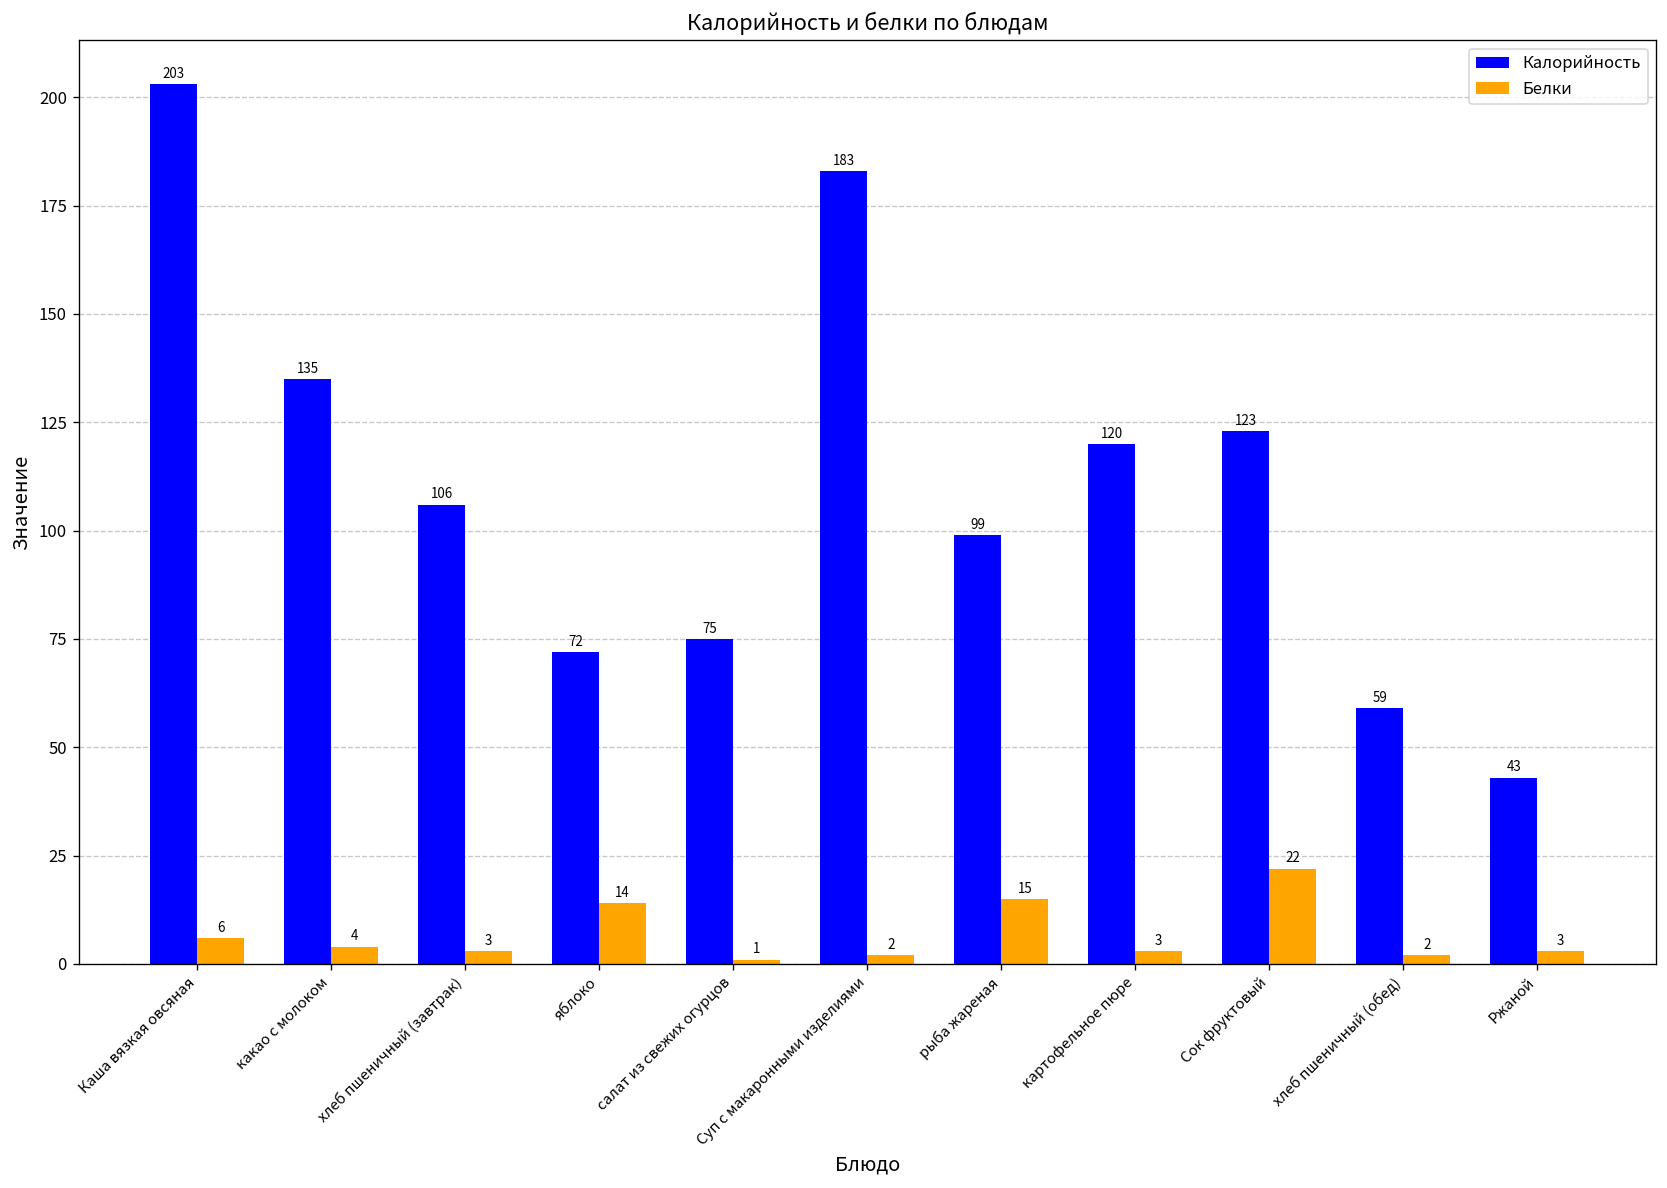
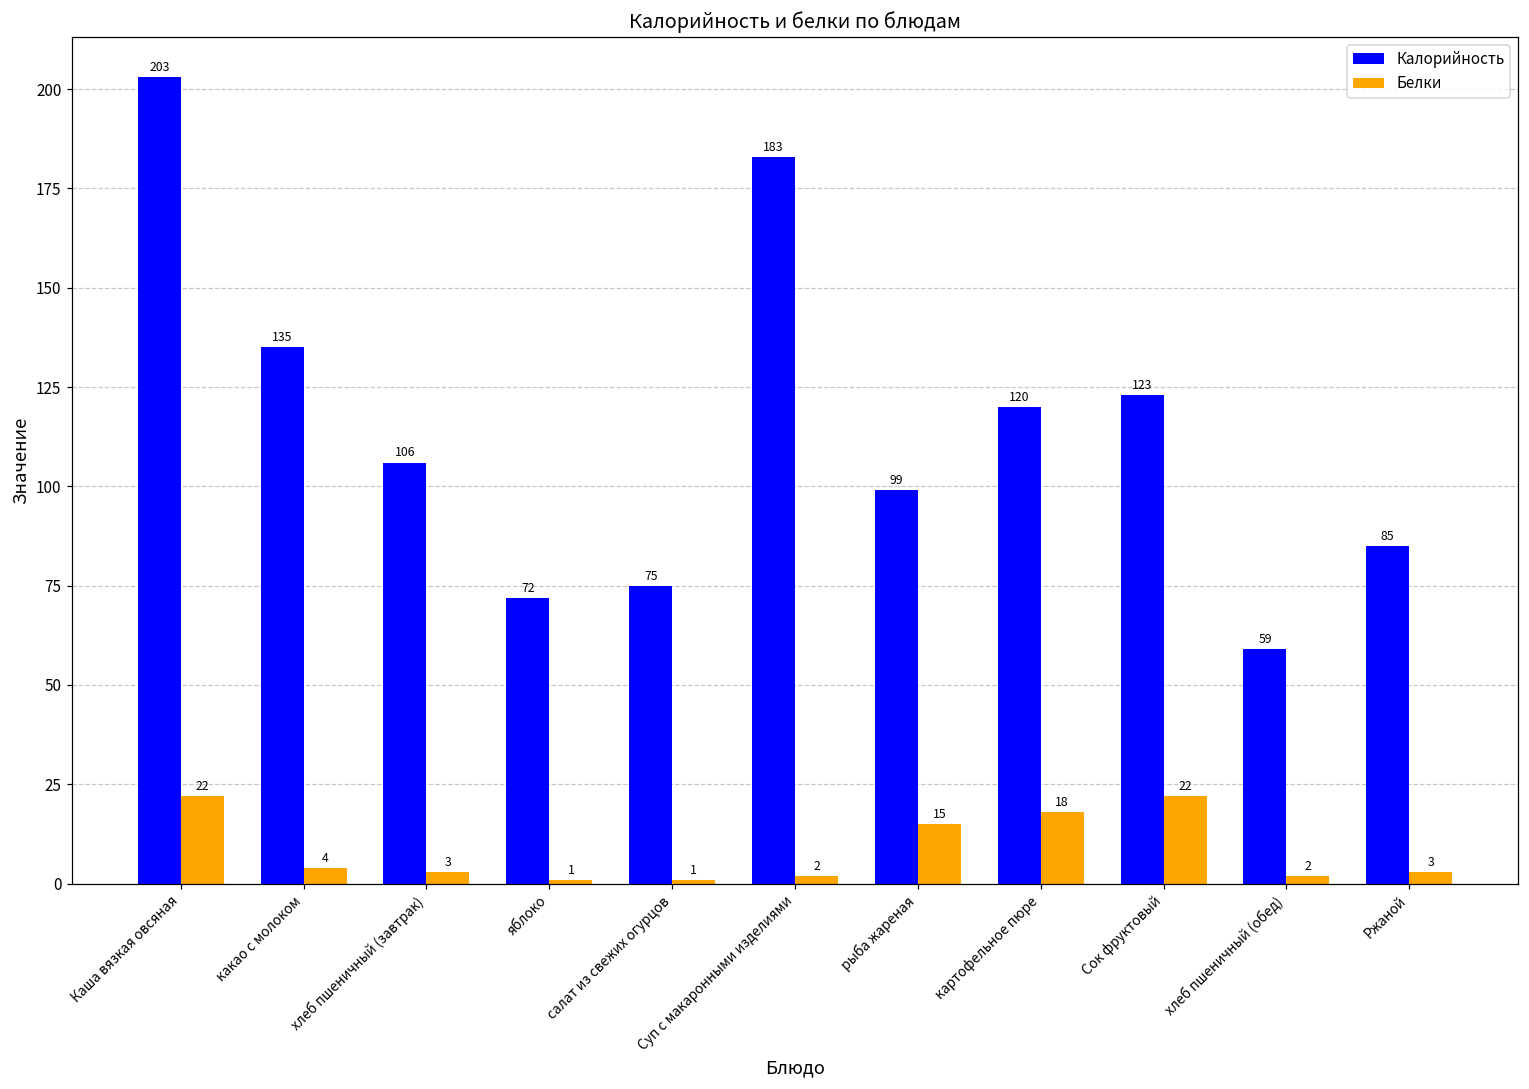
  {
    "Калорийность": {
      "Каша вязкая овсяная": 203,
      "какао с молоком": 135,
      "хлеб пшеничный (завтрак)": 106,
      "яблоко": 72,
      "салат из свежих огурцов": 75,
      "Суп с макаронными изделиями": 183,
      "рыба жареная": 99,
      "картофельное пюре": 120,
      "Сок фруктовый": 123,
      "хлеб пшеничный (обед)": 59,
-     "Ржаной": 43
+     "Ржаной": 85
    },
    "Белки": {
-     "Каша вязкая овсяная": 6,
+     "Каша вязкая овсяная": 22,
      "какао с молоком": 4,
      "хлеб пшеничный (завтрак)": 3,
-     "яблоко": 14,
+     "яблоко": 1,
      "салат из свежих огурцов": 1,
      "Суп с макаронными изделиями": 2,
      "рыба жареная": 15,
-     "картофельное пюре": 3,
+     "картофельное пюре": 18,
      "Сок фруктовый": 22,
      "хлеб пшеничный (обед)": 2,
      "Ржаной": 3
    }
  }
